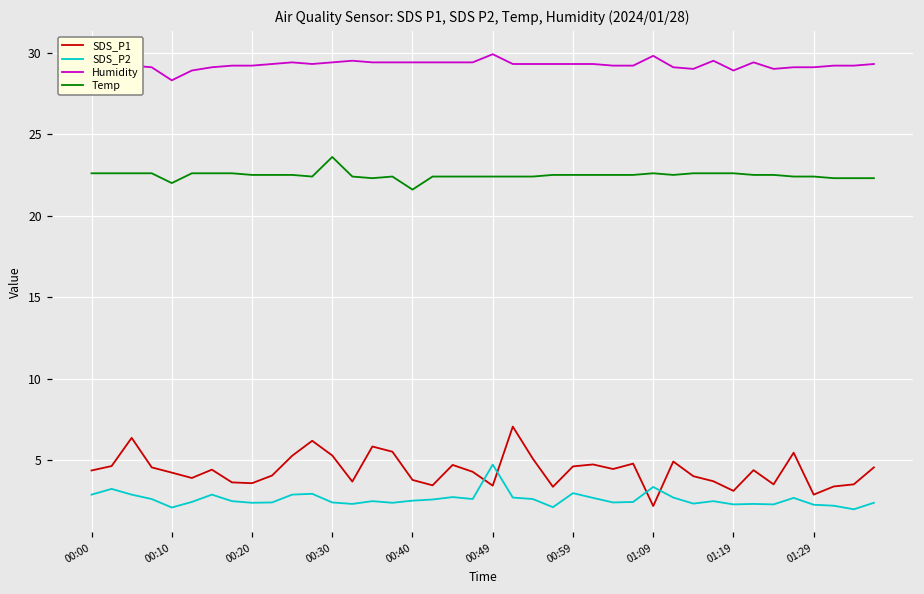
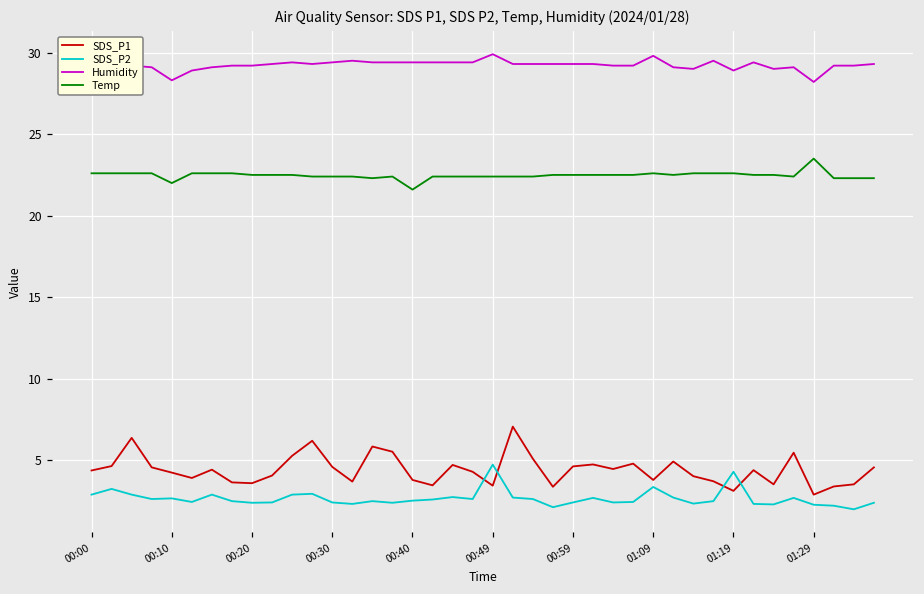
  {
    "SDS_P1": {
      "00:00": 4.4,
      "00:10": 4.3,
      "00:20": 3.6,
-     "00:30": 5.3,
+     "00:30": 4.6,
      "00:40": 3.8,
      "00:49": 3.5,
      "00:59": 4.6,
-     "01:09": 2.2,
+     "01:09": 3.8,
      "01:19": 3.1,
      "01:29": 2.9
    },
    "SDS_P2": {
      "00:00": 2.9,
-     "00:10": 2.1,
+     "00:10": 2.7,
      "00:20": 2.4,
      "00:30": 2.4,
      "00:40": 2.5,
      "00:49": 4.7,
-     "00:59": 3.0,
+     "00:59": 2.4,
      "01:09": 3.4,
-     "01:19": 2.3,
+     "01:19": 4.3,
      "01:29": 2.3
    },
    "Humidity": {
      "00:10": 28.3,
      "00:20": 29.2,
      "00:30": 29.4,
      "00:40": 29.4,
      "00:49": 29.9,
      "00:59": 29.3,
      "01:09": 29.8,
      "01:19": 28.9,
-     "01:29": 29.1
+     "01:29": 28.2
    },
    "Temp": {
      "00:00": 22.6,
      "00:10": 22.0,
      "00:20": 22.5,
-     "00:30": 23.6,
+     "00:30": 22.4,
      "00:40": 21.6,
      "00:49": 22.4,
      "00:59": 22.5,
      "01:09": 22.6,
      "01:19": 22.6,
-     "01:29": 22.4
+     "01:29": 23.5
    }
  }
